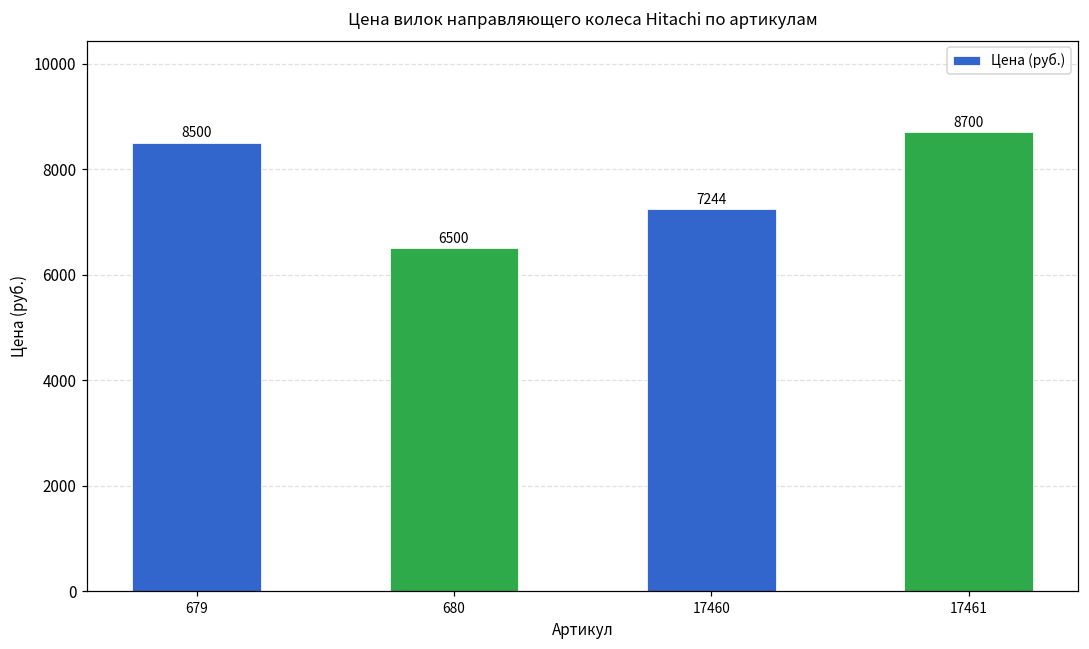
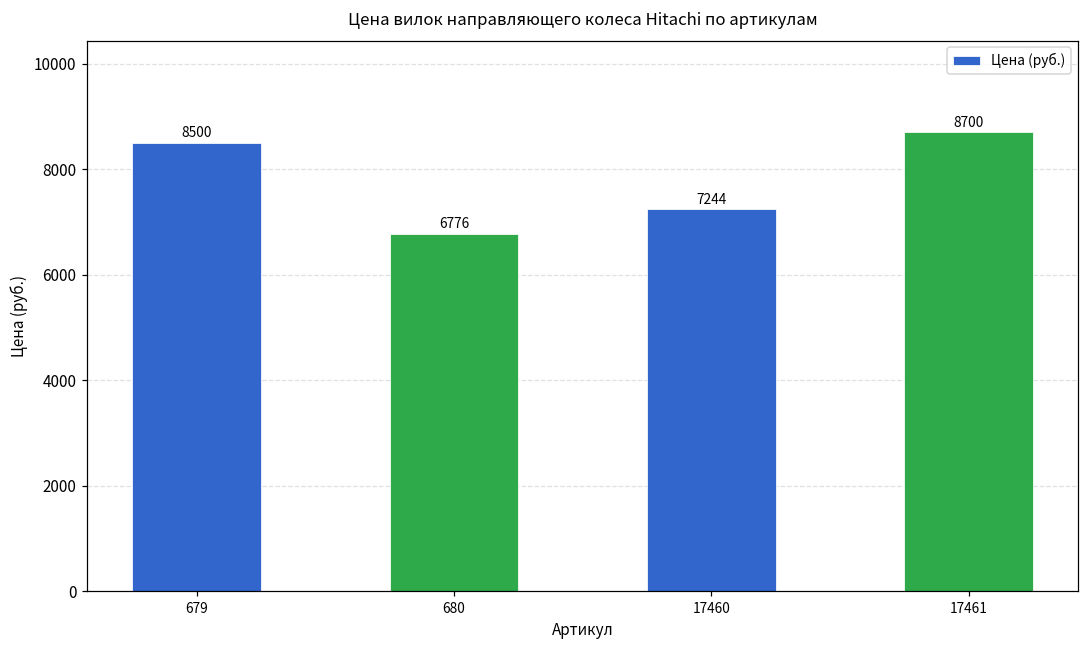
  {
    "679": 8500,
-   "680": 6500,
+   "680": 6776,
    "17460": 7244,
    "17461": 8700
  }
